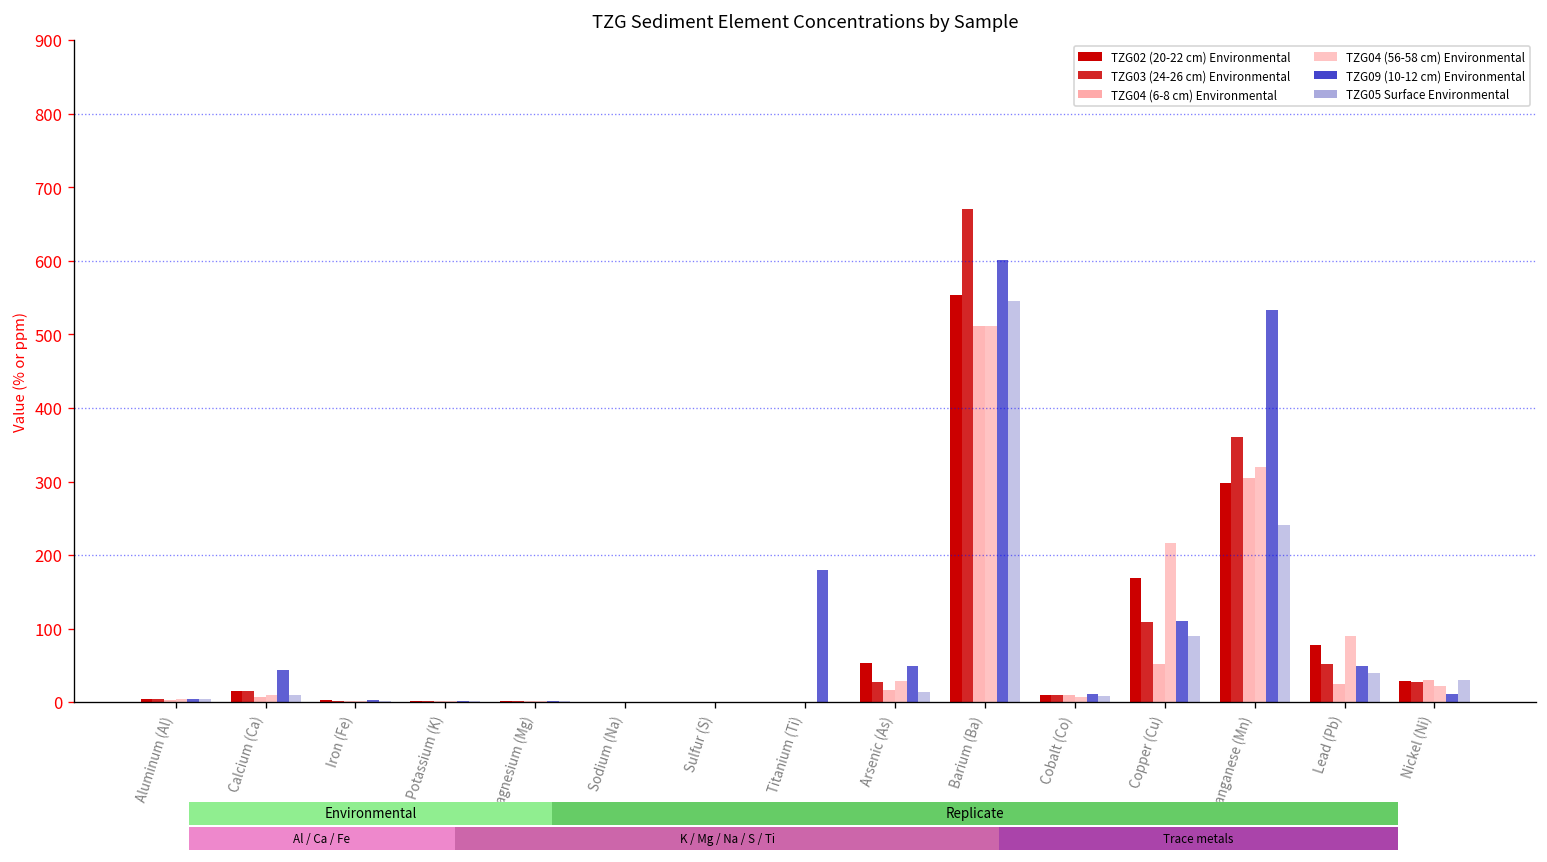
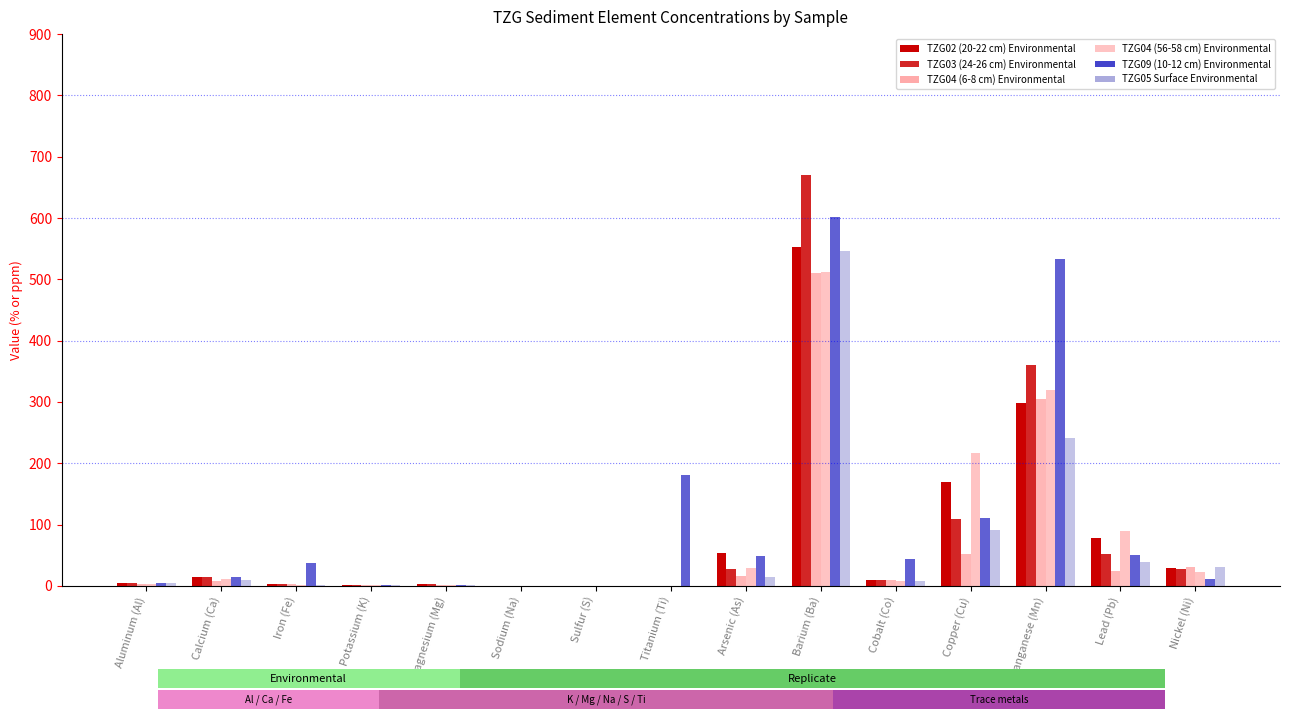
  {
    "TZG09 (10-12 cm) Environmental": {
      "Aluminum (Al)": 0,
-     "Calcium (Ca)": 40,
-     "Iron (Fe)": 0,
+     "Calcium (Ca)": 10,
+     "Iron (Fe)": 40,
      "Titanium (Ti)": 180,
      "Arsenic (As)": 50,
      "Barium (Ba)": 600,
-     "Cobalt (Co)": 10,
+     "Cobalt (Co)": 40,
      "Copper (Cu)": 110,
      "Manganese (Mn)": 530,
      "Lead (Pb)": 50,
      "Nickel (Ni)": 10
    }
  }
